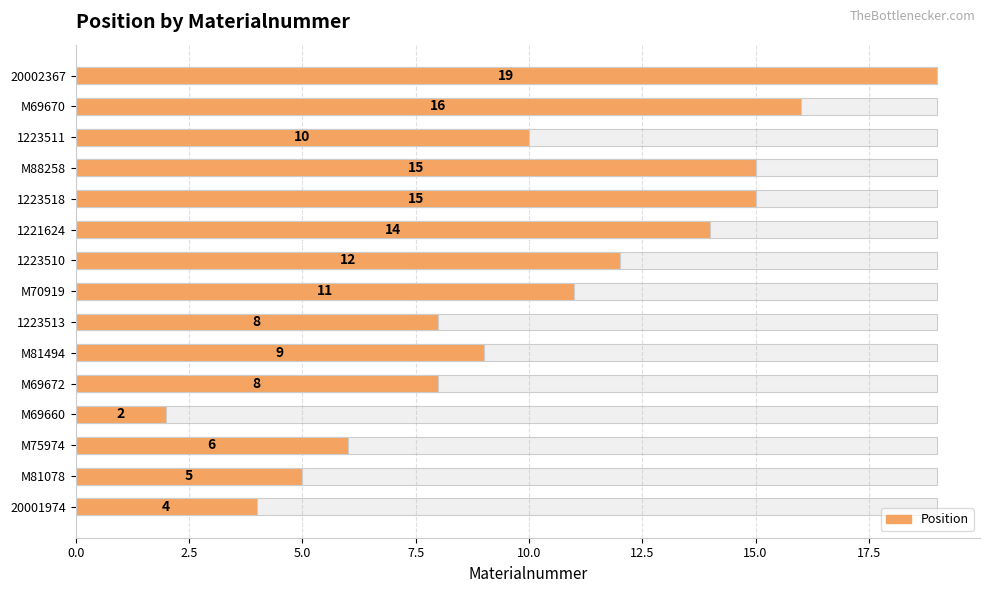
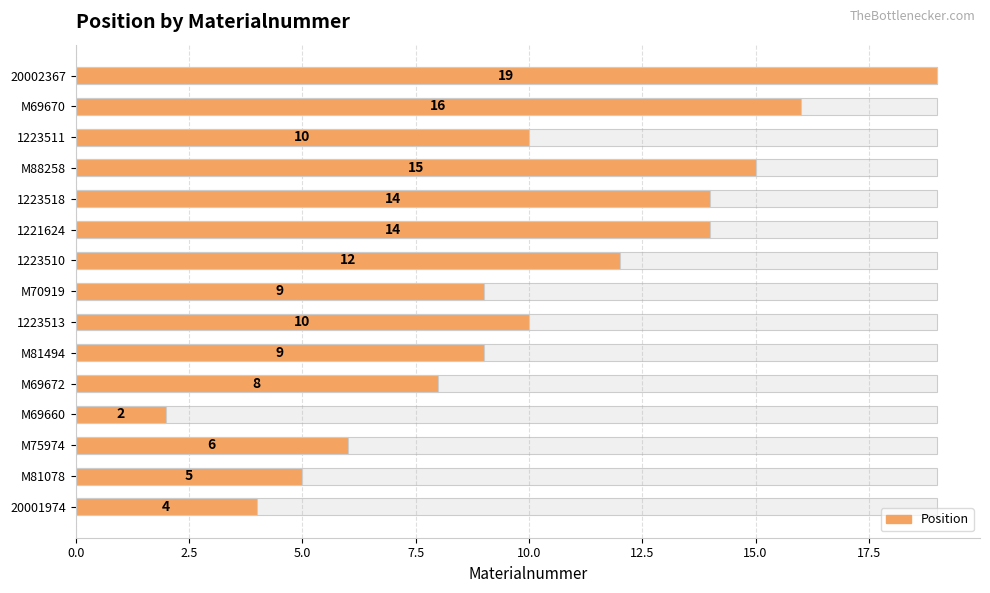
  {
    "Position": {
      "20002367": 19,
-     "1223518": 15,
-     "M70919": 11,
-     "1223513": 8
+     "1223518": 14,
+     "M70919": 9,
+     "1223513": 10
    }
  }
